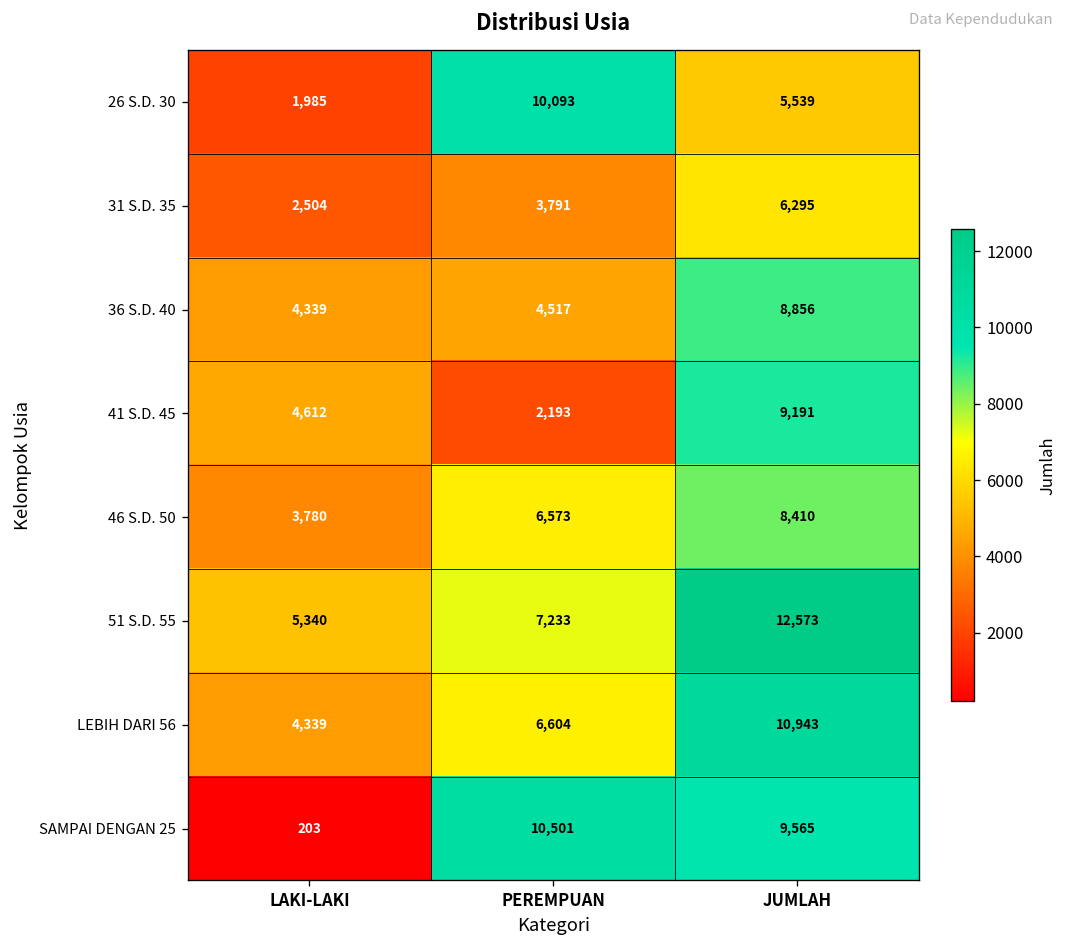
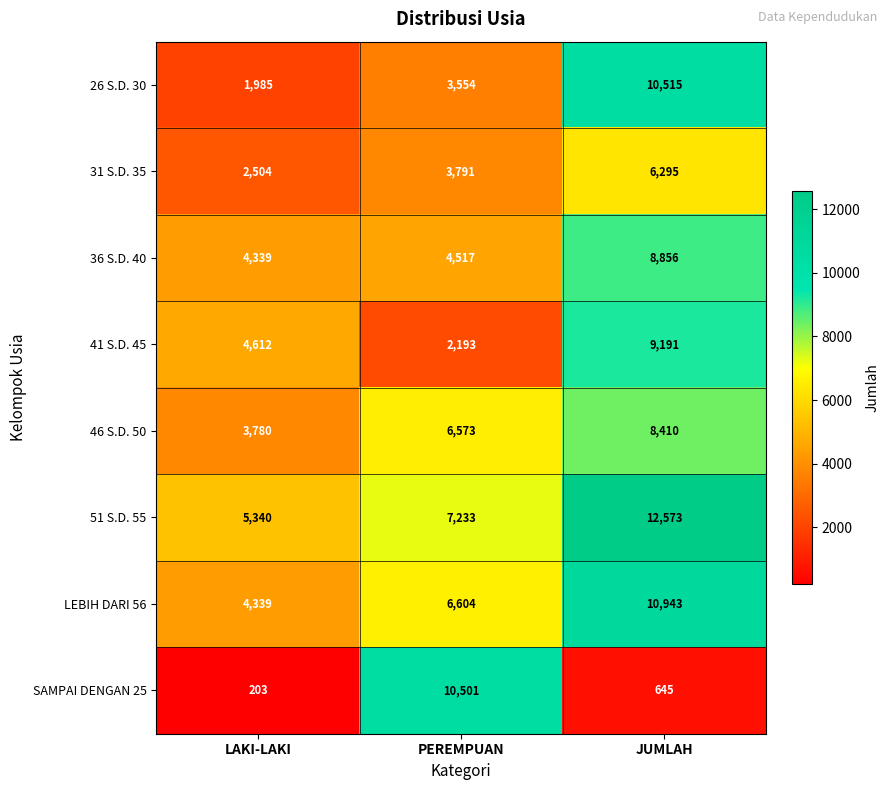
  {
    "26 S.D. 30": {
      "LAKI-LAKI": "1,985",
-     "PEREMPUAN": "10,093",
-     "JUMLAH": "5,539"
+     "PEREMPUAN": "3,554",
+     "JUMLAH": "10,515"
    },
    "31 S.D. 35": {
      "LAKI-LAKI": "2,504",
      "PEREMPUAN": "3,791",
      "JUMLAH": "6,295"
    },
    "36 S.D. 40": {
      "LAKI-LAKI": "4,339",
      "PEREMPUAN": "4,517",
      "JUMLAH": "8,856"
    },
    "41 S.D. 45": {
      "LAKI-LAKI": "4,612",
      "PEREMPUAN": "2,193",
      "JUMLAH": "9,191"
    },
    "46 S.D. 50": {
      "LAKI-LAKI": "3,780",
      "PEREMPUAN": "6,573",
      "JUMLAH": "8,410"
    },
    "51 S.D. 55": {
      "LAKI-LAKI": "5,340",
      "PEREMPUAN": "7,233",
      "JUMLAH": "12,573"
    },
    "LEBIH DARI 56": {
      "LAKI-LAKI": "4,339",
      "PEREMPUAN": "6,604",
      "JUMLAH": "10,943"
    },
    "SAMPAI DENGAN 25": {
      "LAKI-LAKI": "203",
      "PEREMPUAN": "10,501",
-     "JUMLAH": "9,565"
+     "JUMLAH": "645"
    }
  }
